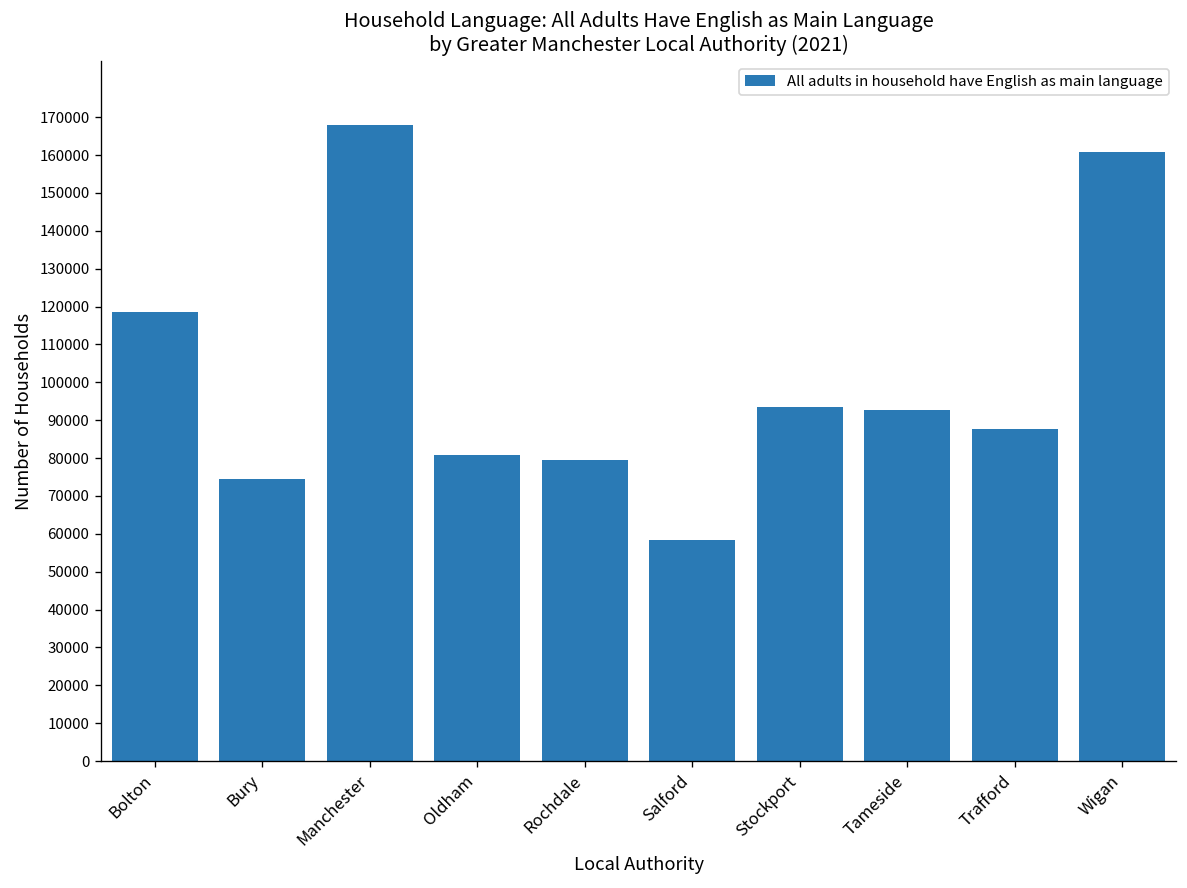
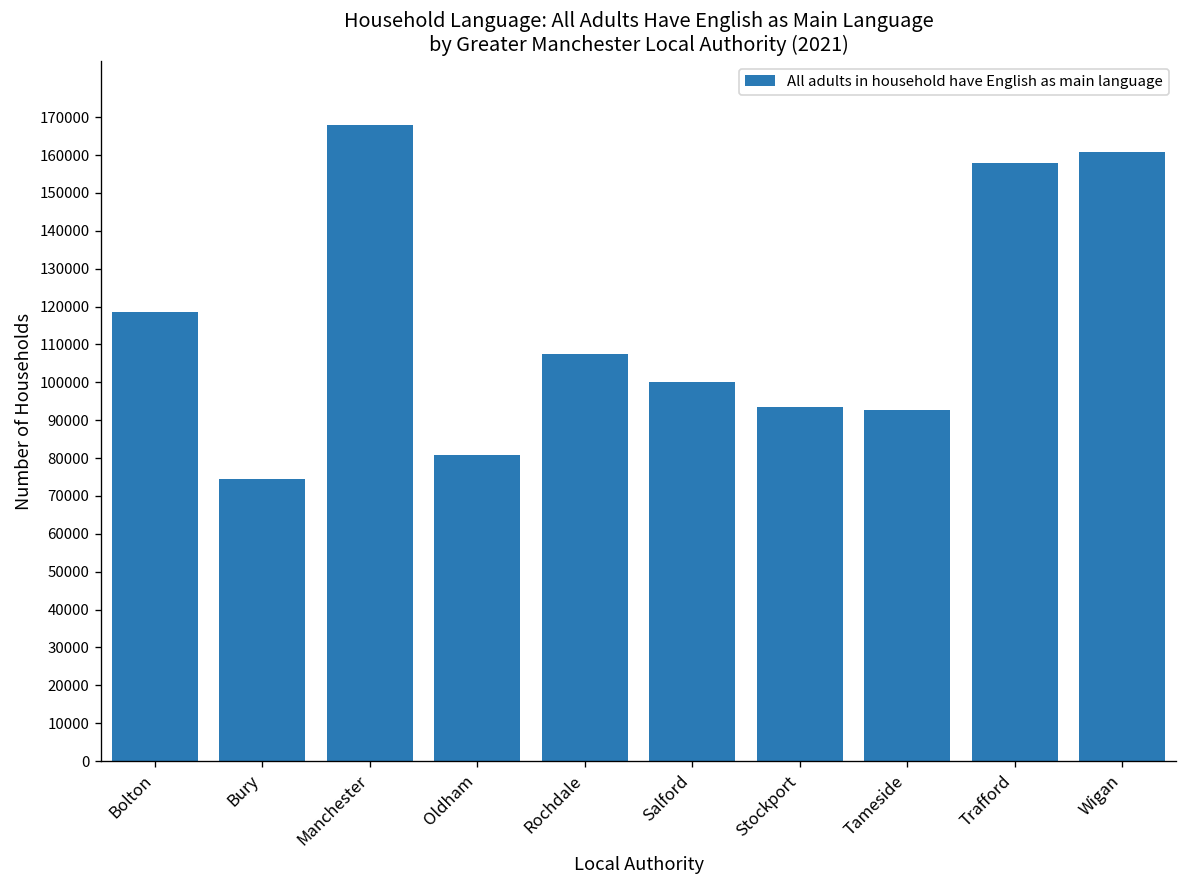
  {
    "Bolton": 119000,
    "Bury": 74000,
    "Manchester": 168000,
    "Oldham": 81000,
-   "Rochdale": 80000,
-   "Salford": 58000,
+   "Rochdale": 107000,
+   "Salford": 100000,
    "Stockport": 93000,
    "Tameside": 93000,
-   "Trafford": 88000,
+   "Trafford": 158000,
    "Wigan": 161000
  }
